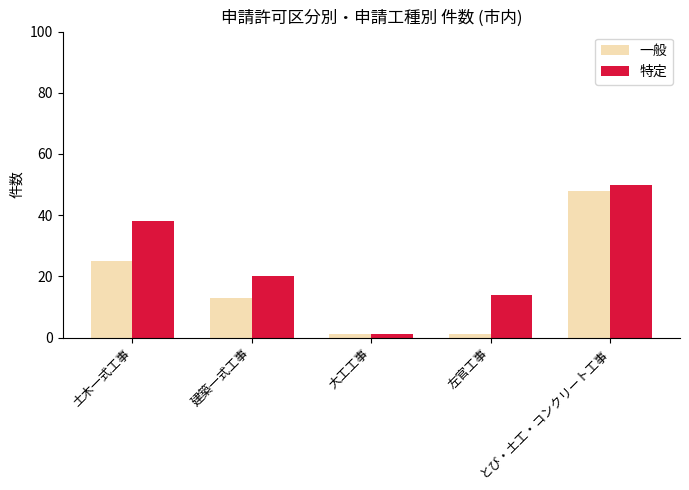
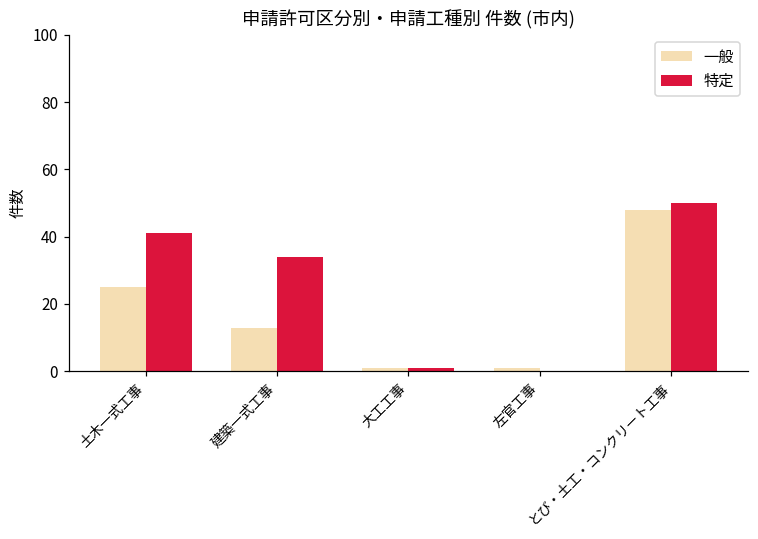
  {
    "一般": {
      "土木一式工事": 25,
      "建築一式工事": 13,
      "大工工事": 1,
      "左官工事": 1,
      "とび・土工・コンクリート工事": 48
    },
    "特定": {
-     "土木一式工事": 38,
-     "建築一式工事": 20,
+     "土木一式工事": 41,
+     "建築一式工事": 34,
      "大工工事": 1,
-     "左官工事": 14,
+     "左官工事": 0,
      "とび・土工・コンクリート工事": 50
    }
  }
